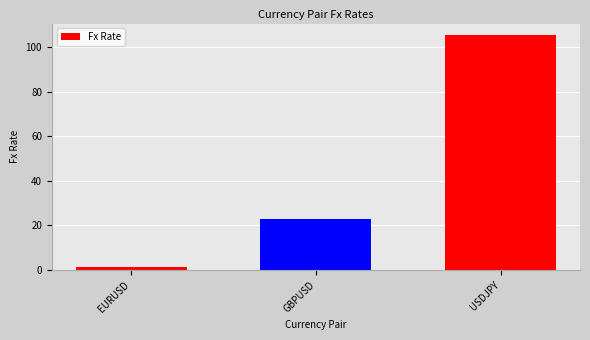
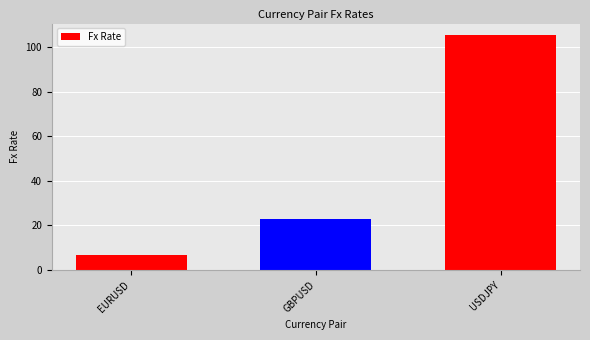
  {
-   "EURUSD": 1,
+   "EURUSD": 7,
    "GBPUSD": 23,
    "USDJPY": 105
  }
